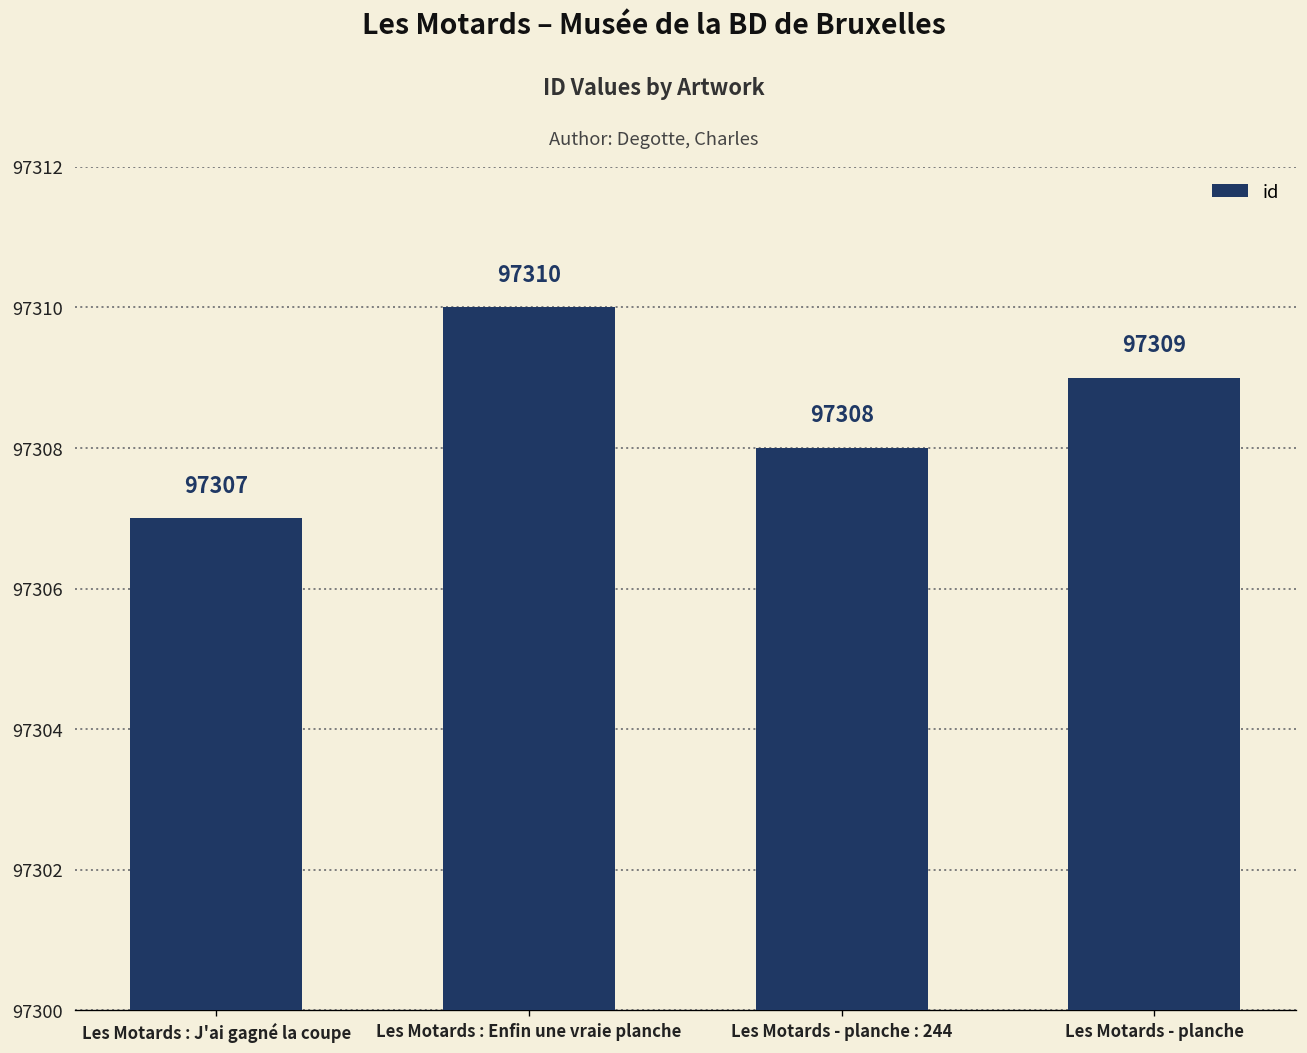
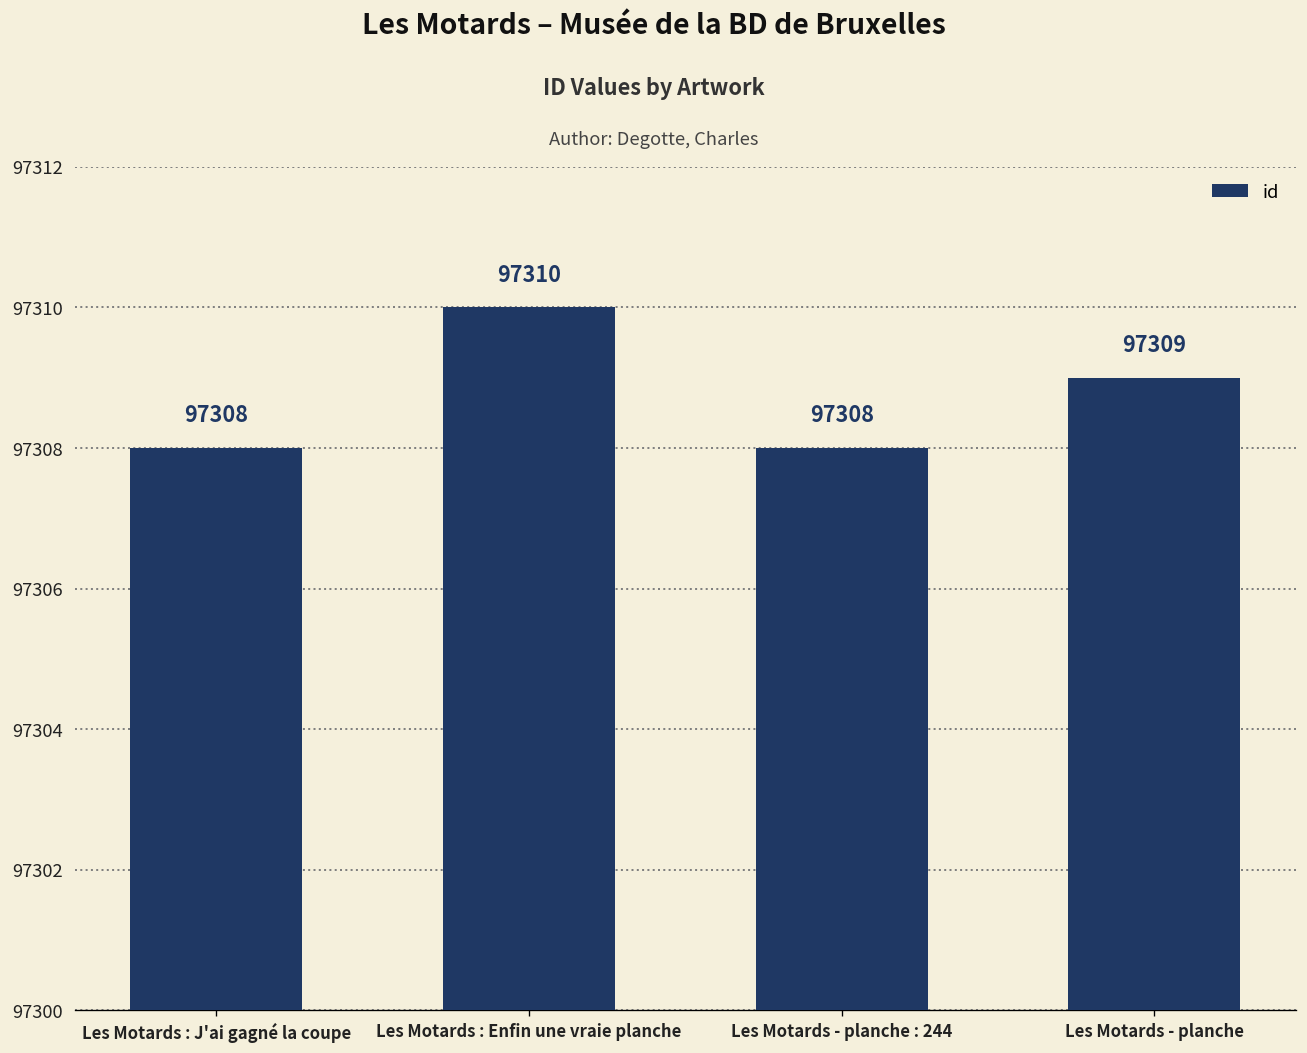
  {
-   "Les Motards : J'ai gagné la coupe": 97307,
+   "Les Motards : J'ai gagné la coupe": 97308,
    "Les Motards : Enfin une vraie planche": 97310,
    "Les Motards - planche : 244": 97308,
    "Les Motards - planche": 97309
  }
